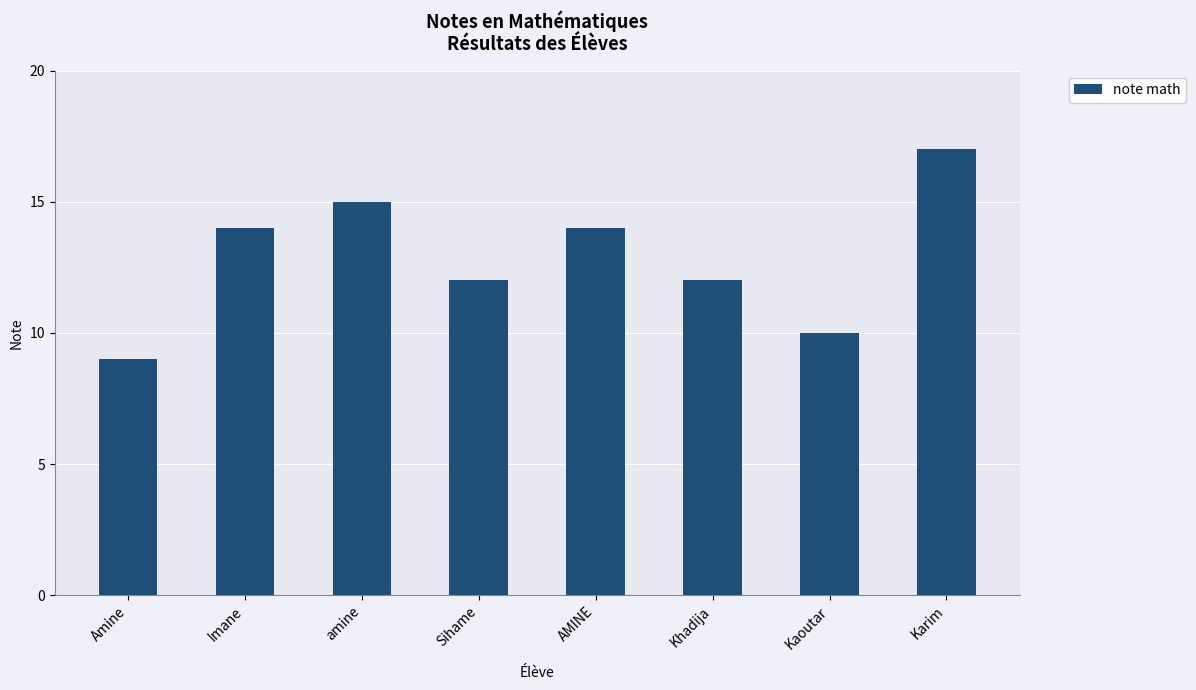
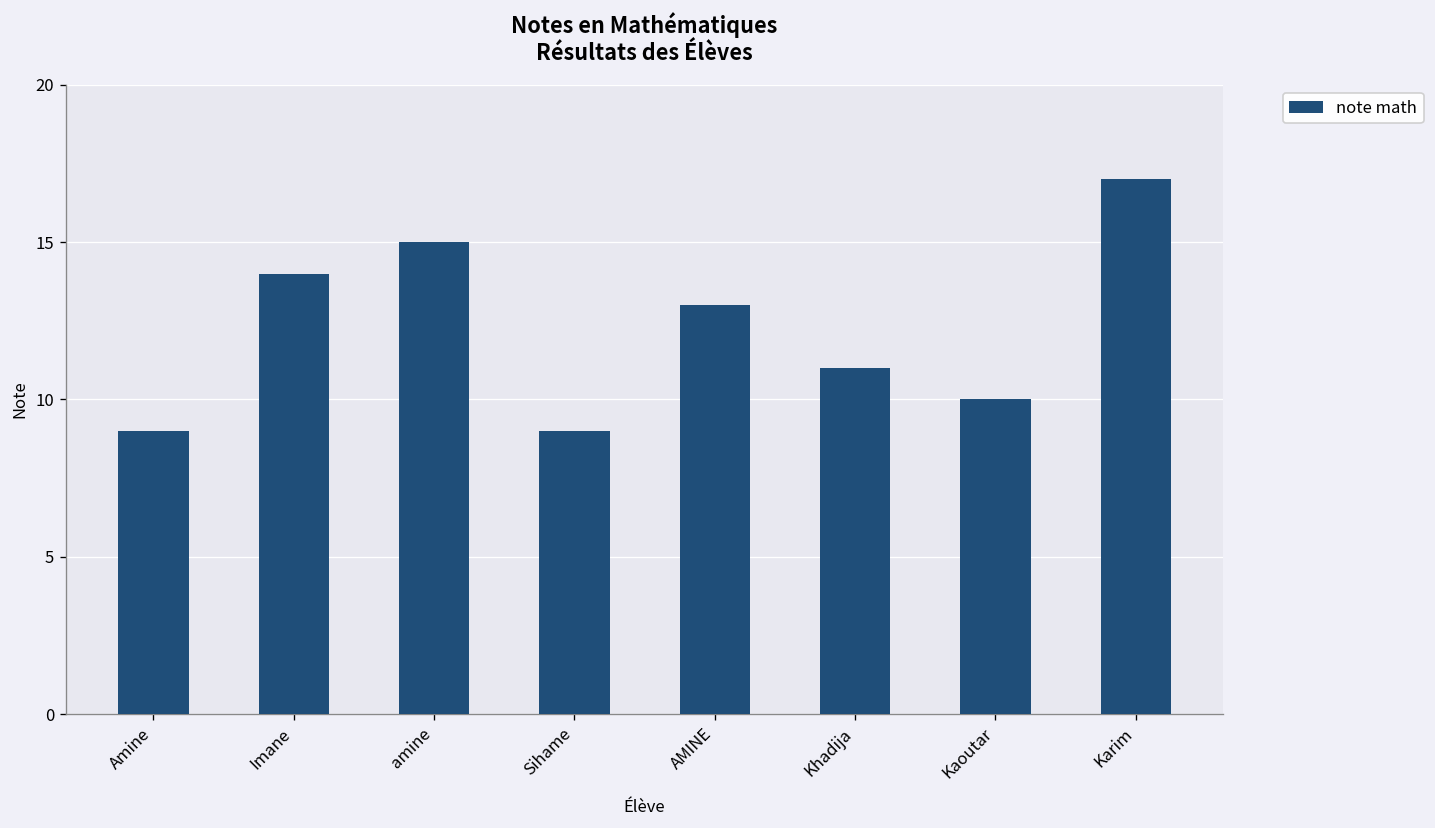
  {
    "Amine": 9,
    "Imane": 14,
    "amine": 15,
-   "Sihame": 12,
-   "AMINE": 14,
-   "Khadija": 12,
+   "Sihame": 9,
+   "AMINE": 13,
+   "Khadija": 11,
    "Kaoutar": 10,
    "Karim": 17
  }
